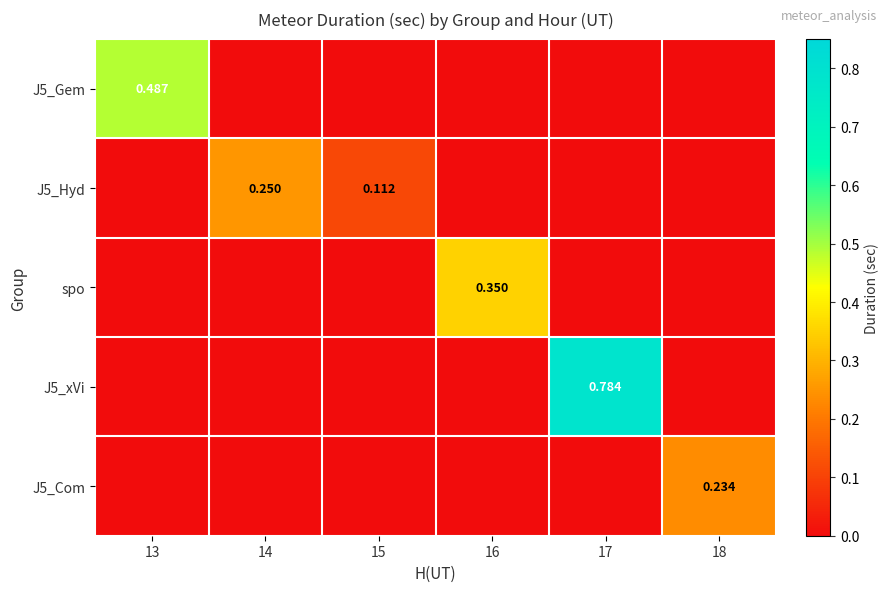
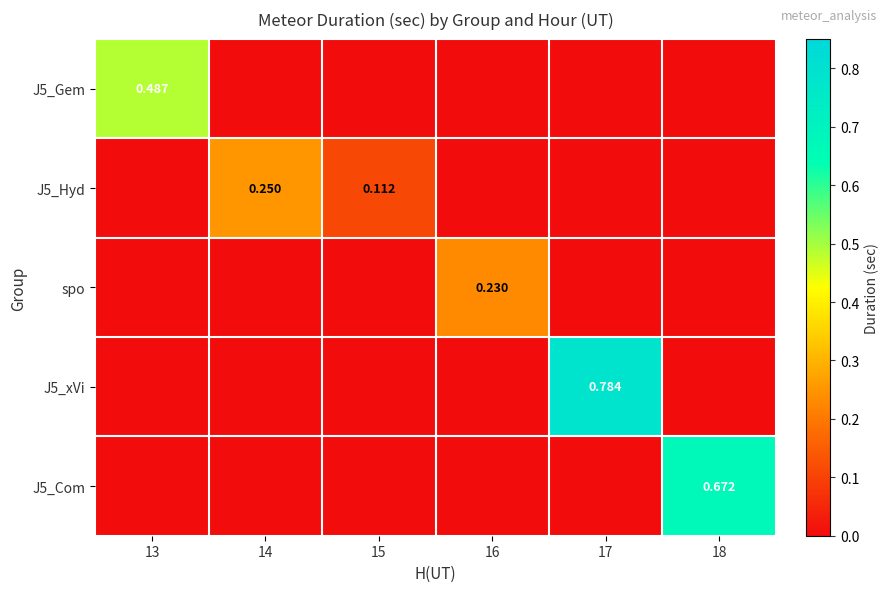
  {
    "J5_Gem": {
      "13": 0.487
    },
    "J5_Hyd": {
      "14": 0.250,
      "15": 0.112
    },
    "spo": {
-     "16": 0.350
+     "16": 0.230
    },
    "J5_xVi": {
      "17": 0.784
    },
    "J5_Com": {
-     "18": 0.234
+     "18": 0.672
    }
  }
